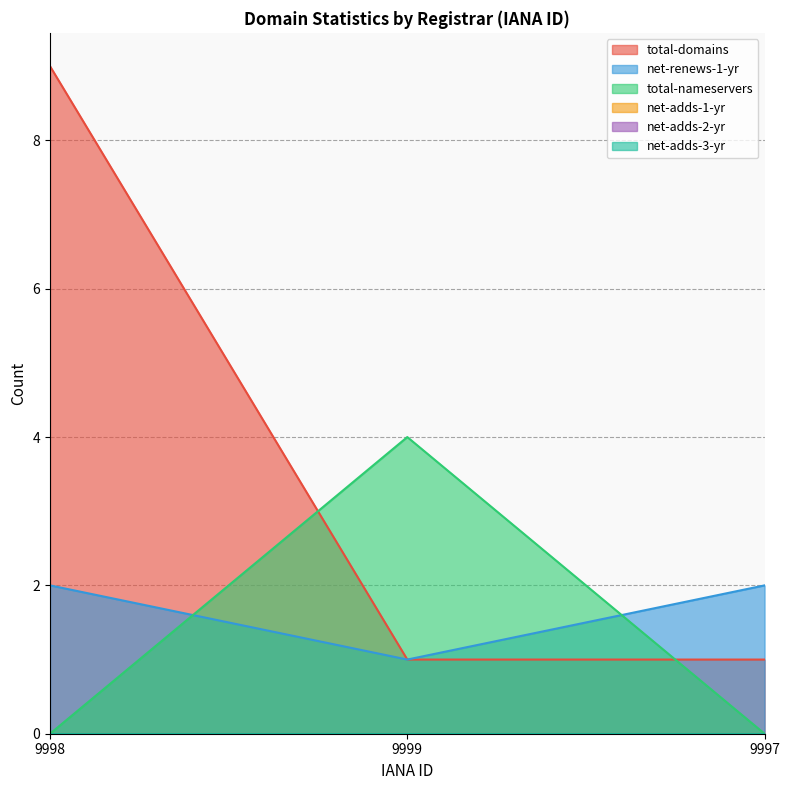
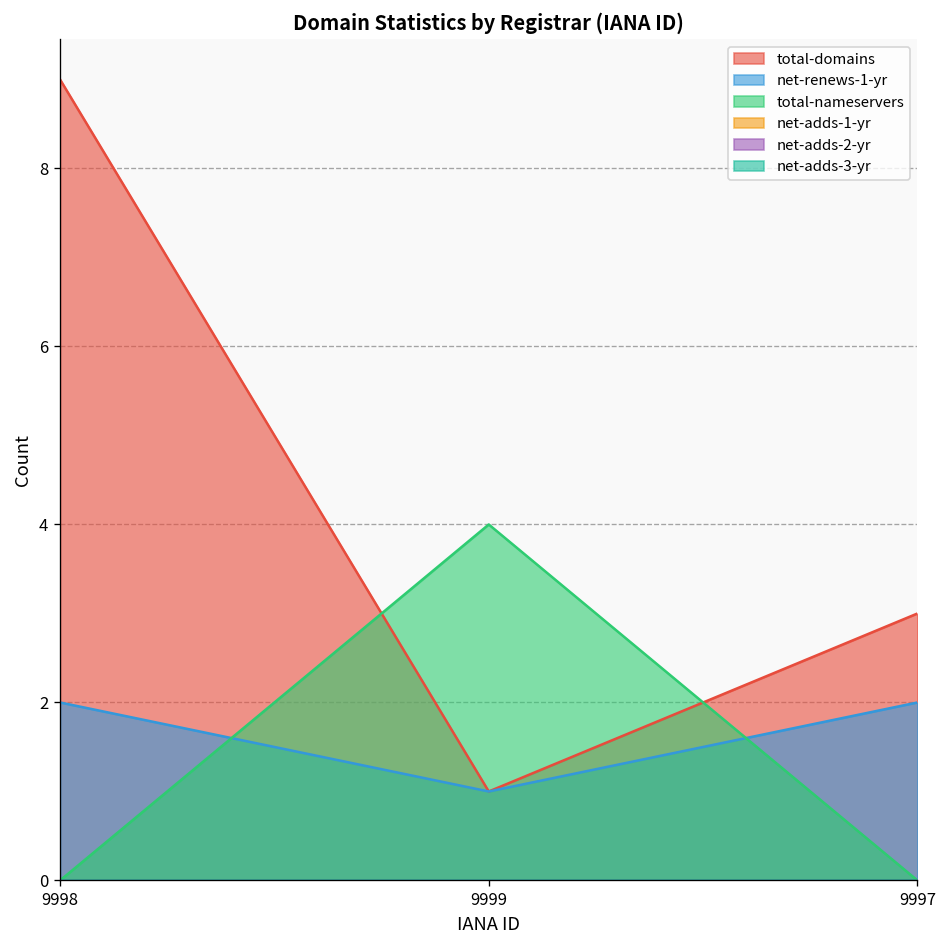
  {
    "total-domains": {
      "9998": 9,
-     "9997": 1
+     "9997": 3
    },
    "net-renews-1-yr": {
      "9998": 2,
      "9997": 2
    }
  }
